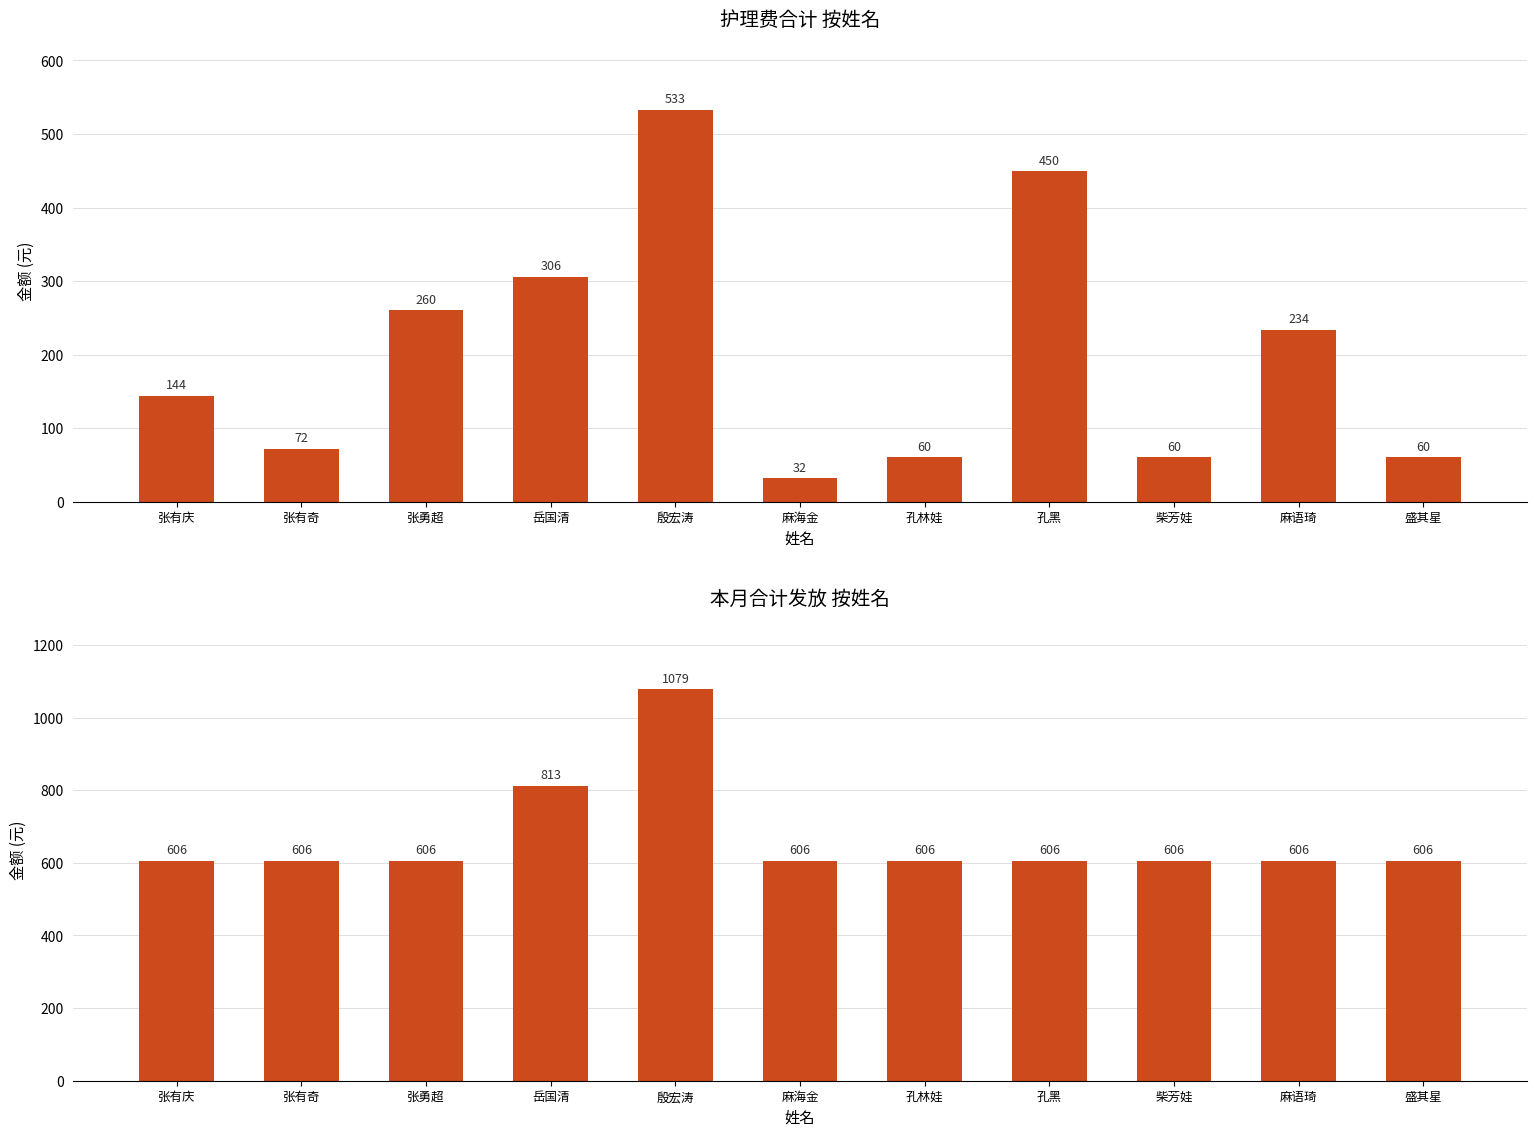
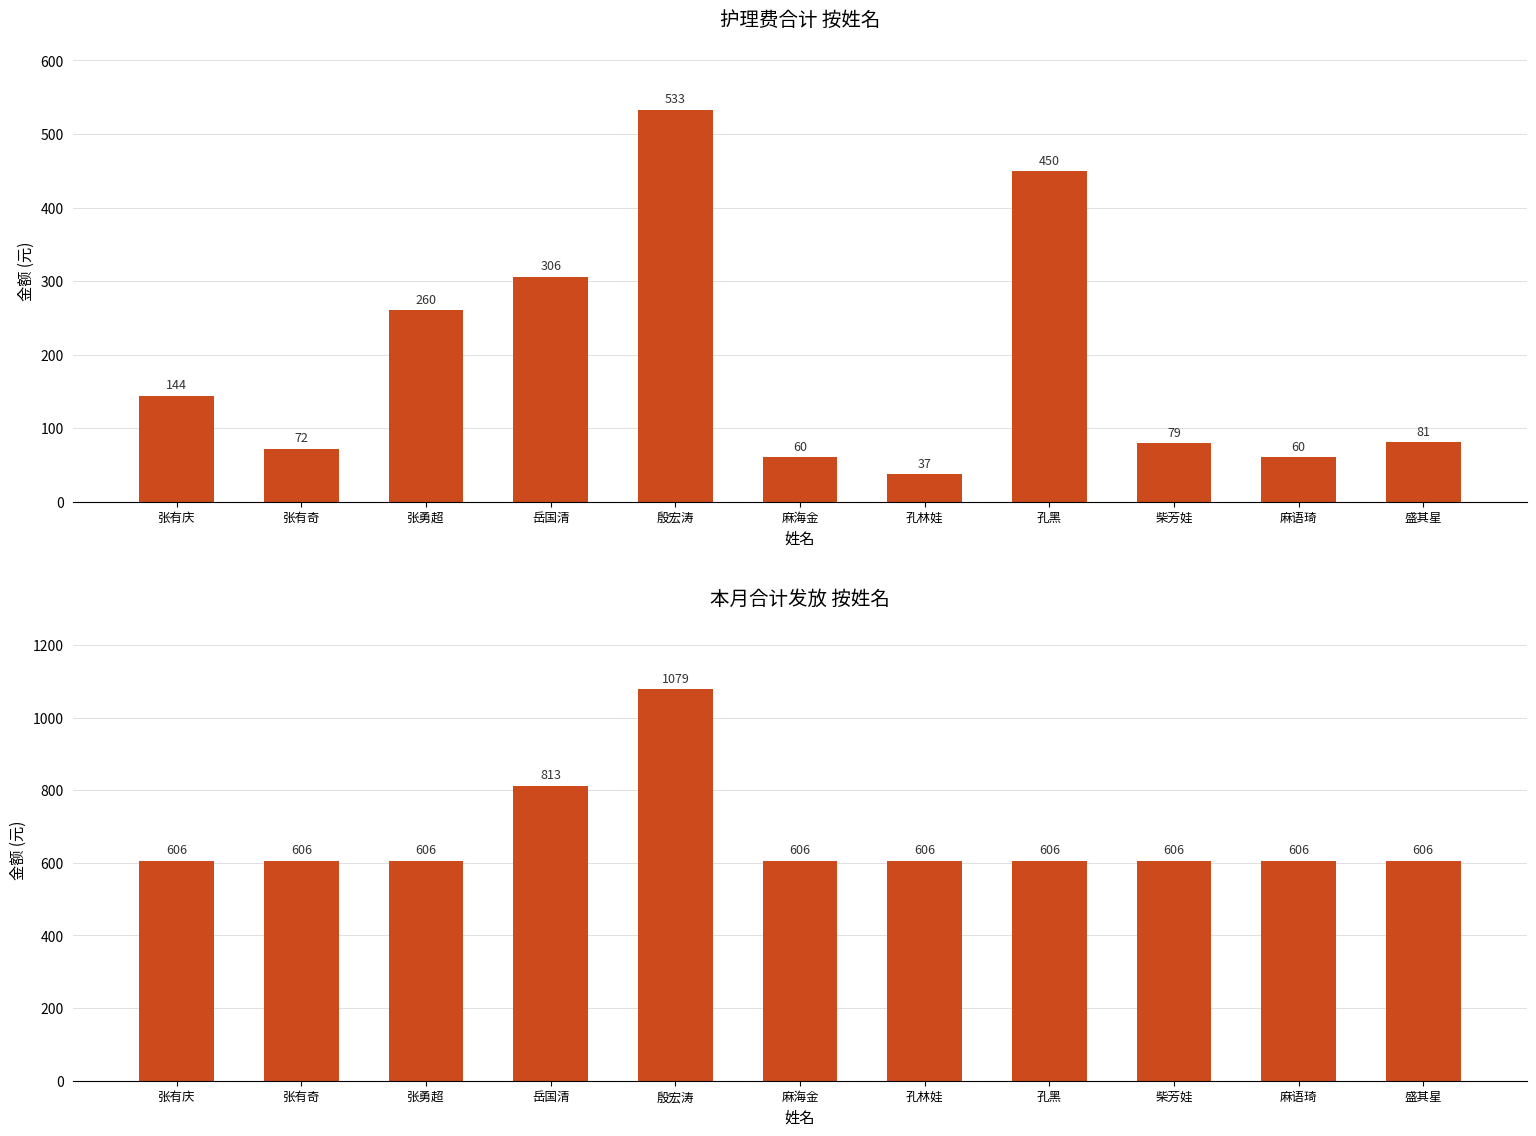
  {
    "护理费合计 按姓名": {
      "张有庆": 144,
      "张有奇": 72,
      "张勇超": 260,
      "岳国清": 306,
      "殷宏涛": 533,
-     "麻海金": 32,
-     "孔林娃": 60,
+     "麻海金": 60,
+     "孔林娃": 37,
      "孔黑": 450,
-     "柴芳娃": 60,
-     "麻语琦": 234,
-     "盛其星": 60
+     "柴芳娃": 79,
+     "麻语琦": 60,
+     "盛其星": 81
    },
    "本月合计发放 按姓名": {
      "张有庆": 606,
      "张有奇": 606,
      "张勇超": 606,
      "岳国清": 813,
      "殷宏涛": 1079,
      "麻海金": 606,
      "孔林娃": 606,
      "孔黑": 606,
      "柴芳娃": 606,
      "麻语琦": 606,
      "盛其星": 606
    }
  }
